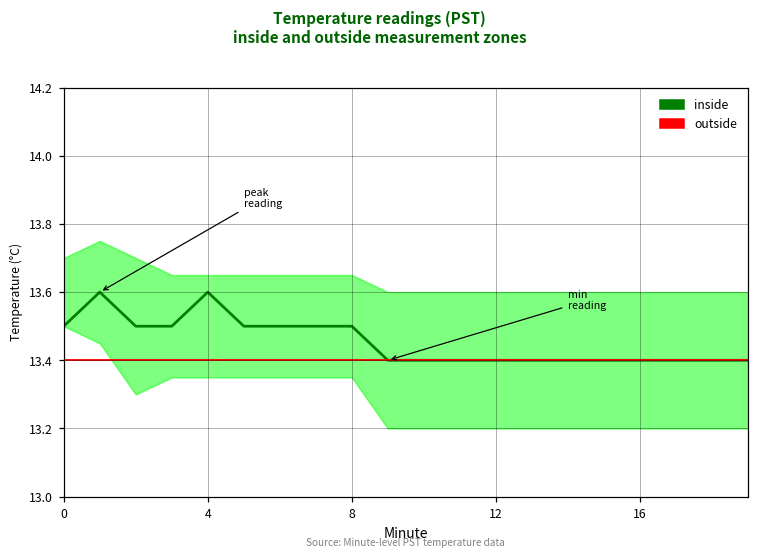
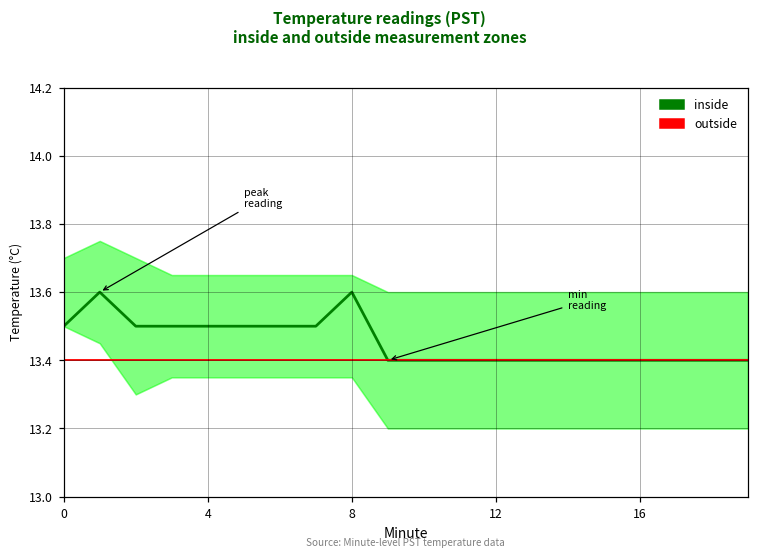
  {
    "inside": {
      "0": 13.5,
-     "4": 13.6,
-     "8": 13.5
+     "4": 13.5,
+     "8": 13.6
    },
    "outside": {
      "0": 13.4,
      "4": 13.4,
      "8": 13.4
    }
  }
